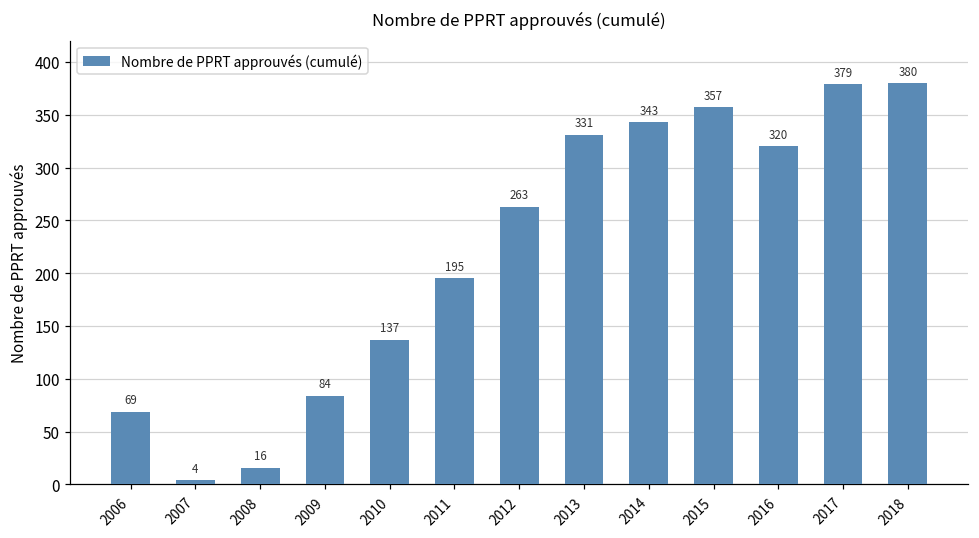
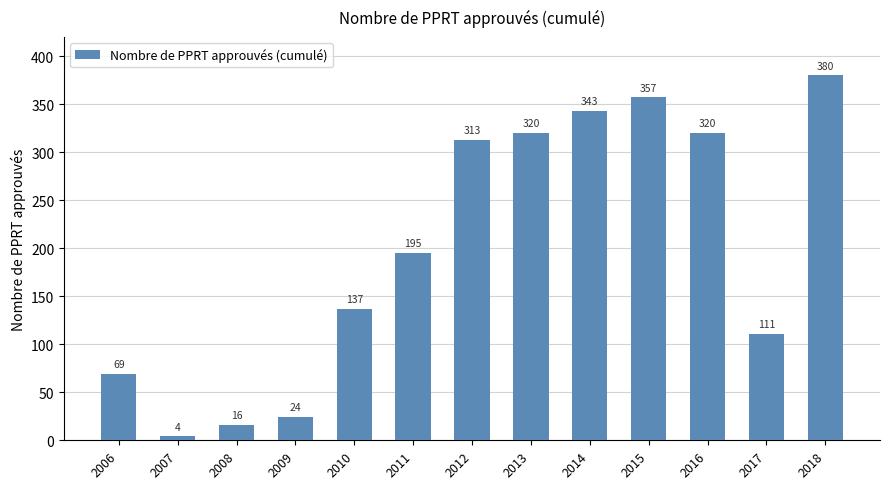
  {
    "2006": 69,
    "2007": 4,
    "2008": 16,
-   "2009": 84,
+   "2009": 24,
    "2010": 137,
    "2011": 195,
-   "2012": 263,
-   "2013": 331,
+   "2012": 313,
+   "2013": 320,
    "2014": 343,
    "2015": 357,
    "2016": 320,
-   "2017": 379,
+   "2017": 111,
    "2018": 380
  }
